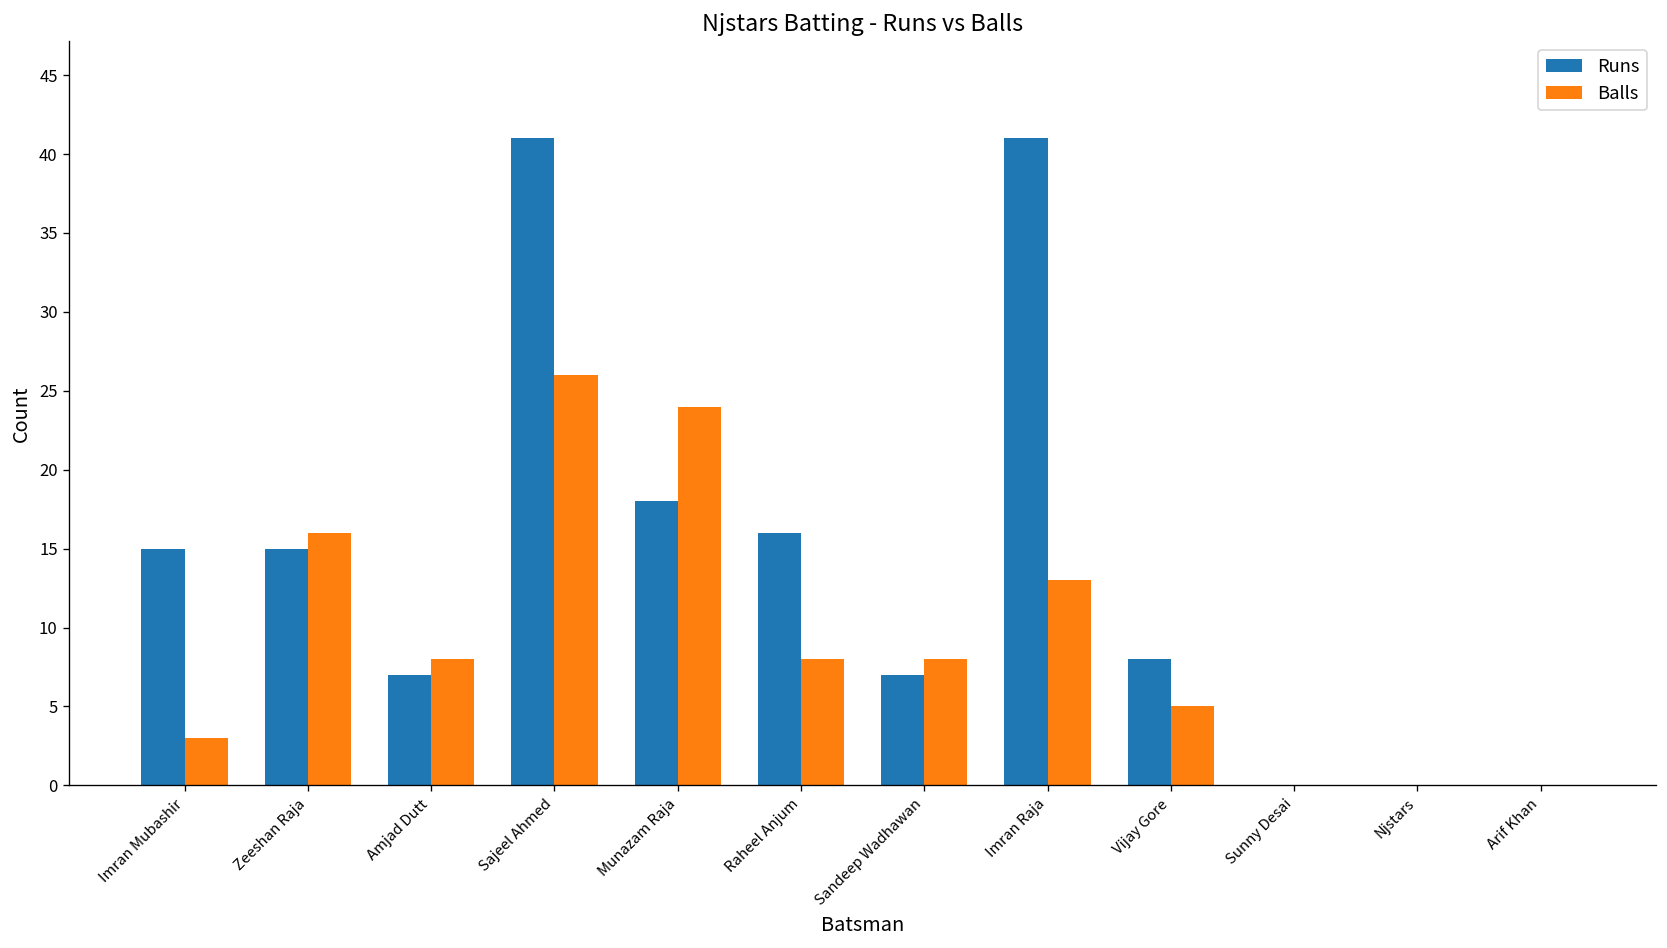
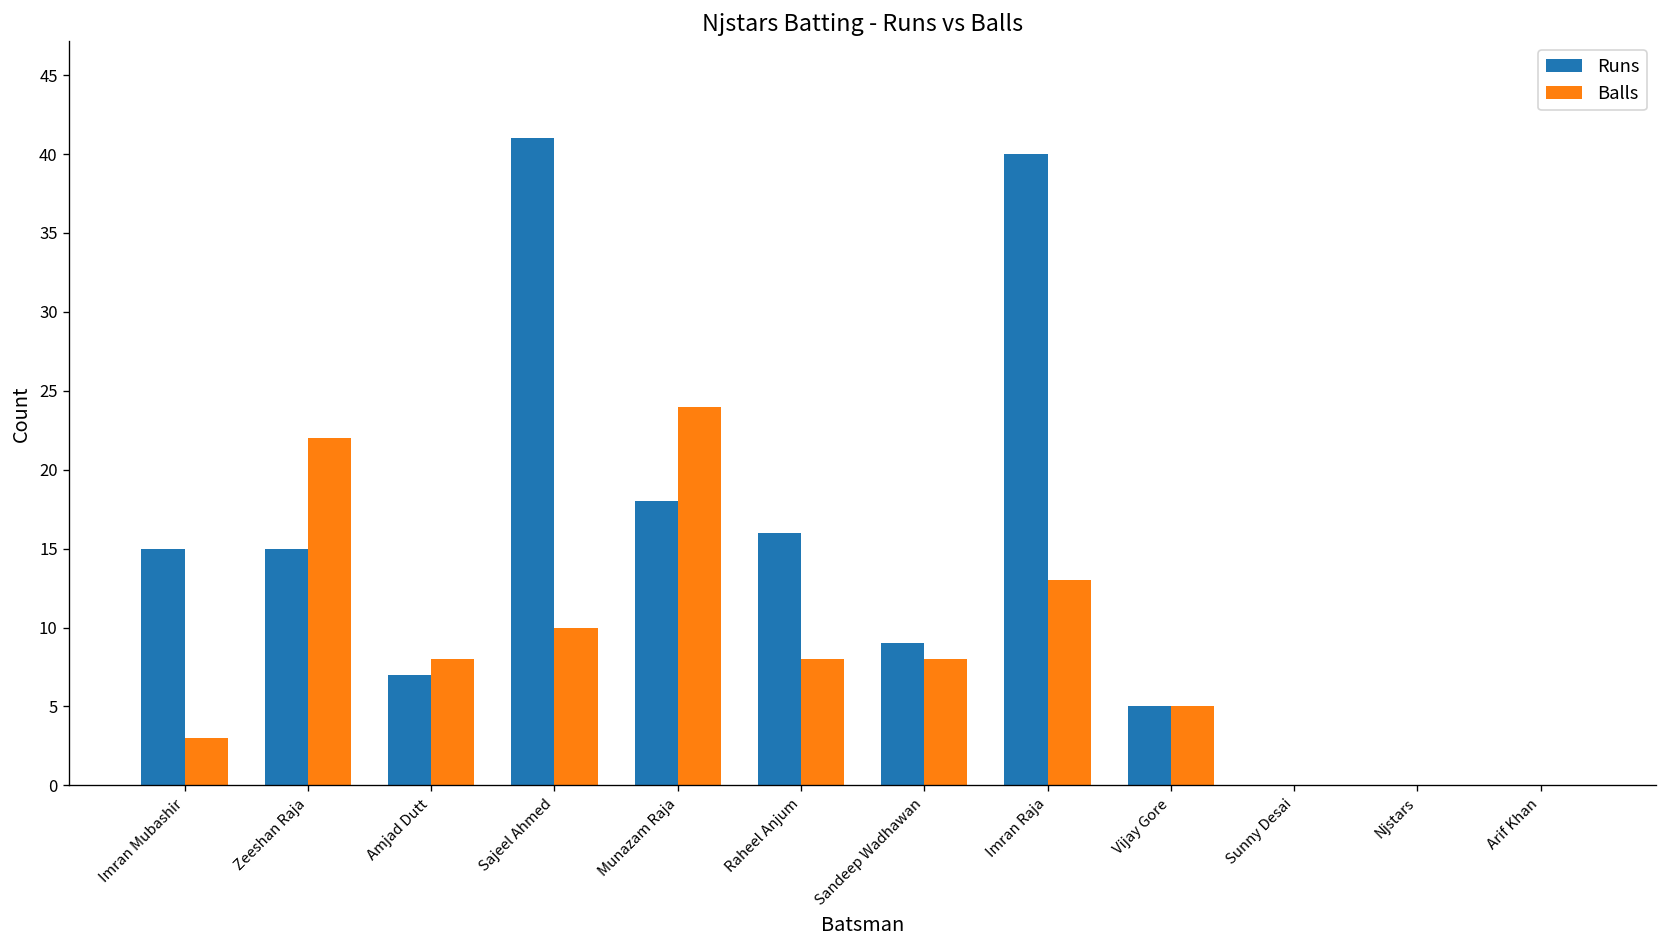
  {
    "Runs": {
      "Imran Mubashir": 15,
      "Zeeshan Raja": 15,
      "Amjad Dutt": 7,
      "Sajeel Ahmed": 41,
      "Munazam Raja": 18,
      "Raheel Anjum": 16,
-     "Sandeep Wadhawan": 7,
-     "Imran Raja": 41,
-     "Vijay Gore": 8,
+     "Sandeep Wadhawan": 9,
+     "Imran Raja": 40,
+     "Vijay Gore": 5,
      "Sunny Desai": 0,
      "Njstars": 0,
      "Arif Khan": 0
    },
    "Balls": {
      "Imran Mubashir": 3,
-     "Zeeshan Raja": 16,
+     "Zeeshan Raja": 22,
      "Amjad Dutt": 8,
-     "Sajeel Ahmed": 26,
+     "Sajeel Ahmed": 10,
      "Munazam Raja": 24,
      "Raheel Anjum": 8,
      "Sandeep Wadhawan": 8,
      "Imran Raja": 13,
      "Vijay Gore": 5,
      "Sunny Desai": 0,
      "Njstars": 0,
      "Arif Khan": 0
    }
  }
